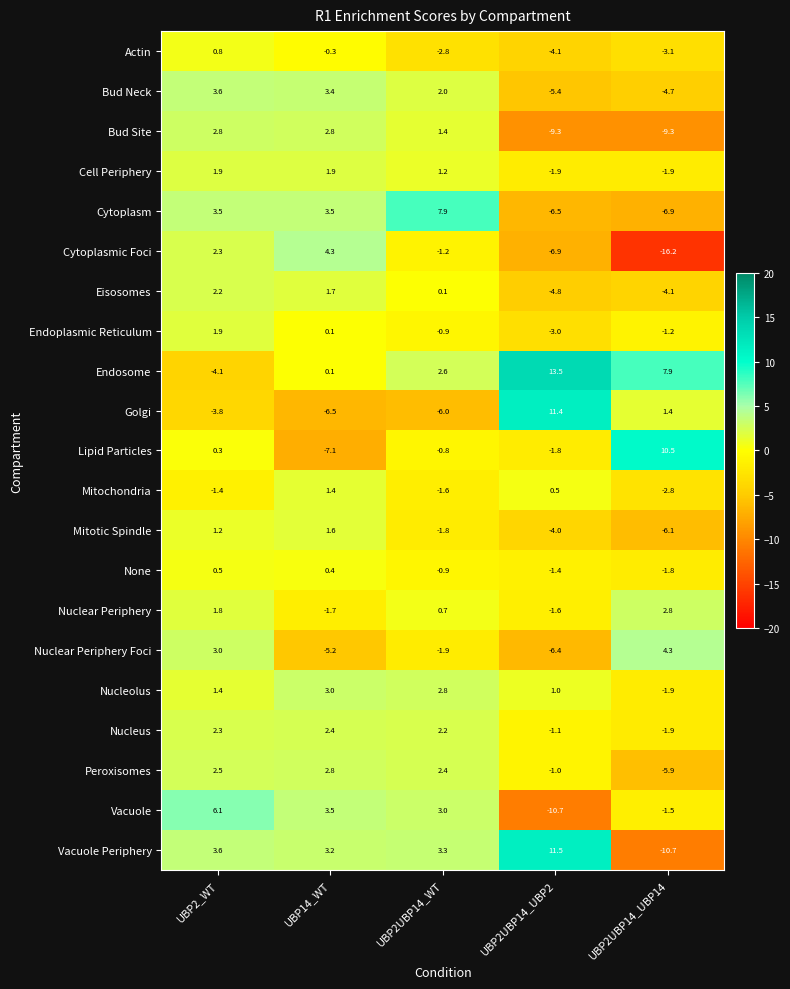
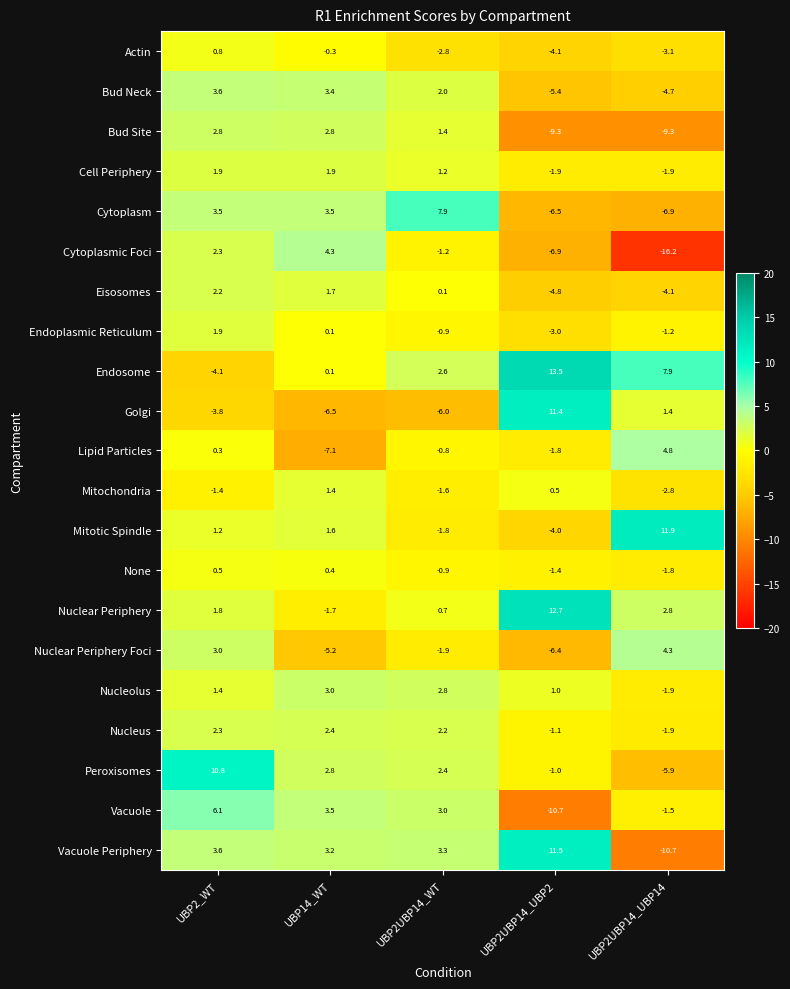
  {
    "Actin": {
      "UBP2_WT": 0.8,
      "UBP14_WT": -0.3,
      "UBP2UBP14_WT": -2.8,
      "UBP2UBP14_UBP2": -4.1,
      "UBP2UBP14_UBP14": -3.1
    },
    "Bud Neck": {
      "UBP2_WT": 3.6,
      "UBP14_WT": 3.4,
      "UBP2UBP14_WT": 2.0,
      "UBP2UBP14_UBP2": -5.4,
      "UBP2UBP14_UBP14": -4.7
    },
    "Bud Site": {
      "UBP2_WT": 2.8,
      "UBP14_WT": 2.8,
      "UBP2UBP14_WT": 1.4,
      "UBP2UBP14_UBP2": -9.3,
      "UBP2UBP14_UBP14": -9.3
    },
    "Cell Periphery": {
      "UBP2_WT": 1.9,
      "UBP14_WT": 1.9,
      "UBP2UBP14_WT": 1.2,
      "UBP2UBP14_UBP2": -1.9,
      "UBP2UBP14_UBP14": -1.9
    },
    "Cytoplasm": {
      "UBP2_WT": 3.5,
      "UBP14_WT": 3.5,
      "UBP2UBP14_WT": 7.9,
      "UBP2UBP14_UBP2": -6.5,
      "UBP2UBP14_UBP14": -6.9
    },
    "Cytoplasmic Foci": {
      "UBP2_WT": 2.3,
      "UBP14_WT": 4.3,
      "UBP2UBP14_WT": -1.2,
      "UBP2UBP14_UBP2": -6.9,
      "UBP2UBP14_UBP14": -16.2
    },
    "Eisosomes": {
      "UBP2_WT": 2.2,
      "UBP14_WT": 1.7,
      "UBP2UBP14_WT": 0.1,
      "UBP2UBP14_UBP2": -4.8,
      "UBP2UBP14_UBP14": -4.1
    },
    "Endoplasmic Reticulum": {
      "UBP2_WT": 1.9,
      "UBP14_WT": 0.1,
      "UBP2UBP14_WT": -0.9,
      "UBP2UBP14_UBP2": -3.0,
      "UBP2UBP14_UBP14": -1.2
    },
    "Endosome": {
      "UBP2_WT": -4.1,
      "UBP14_WT": 0.1,
      "UBP2UBP14_WT": 2.6,
      "UBP2UBP14_UBP2": 13.5,
      "UBP2UBP14_UBP14": 7.9
    },
    "Golgi": {
      "UBP2_WT": -3.8,
      "UBP14_WT": -6.5,
      "UBP2UBP14_WT": -6.0,
      "UBP2UBP14_UBP2": 11.4,
      "UBP2UBP14_UBP14": 1.4
    },
    "Lipid Particles": {
      "UBP2_WT": 0.3,
      "UBP14_WT": -7.1,
      "UBP2UBP14_WT": -0.8,
      "UBP2UBP14_UBP2": -1.8,
-     "UBP2UBP14_UBP14": 10.5
+     "UBP2UBP14_UBP14": 4.8
    },
    "Mitochondria": {
      "UBP2_WT": -1.4,
      "UBP14_WT": 1.4,
      "UBP2UBP14_WT": -1.6,
      "UBP2UBP14_UBP2": 0.5,
      "UBP2UBP14_UBP14": -2.8
    },
    "Mitotic Spindle": {
      "UBP2_WT": 1.2,
      "UBP14_WT": 1.6,
      "UBP2UBP14_WT": -1.8,
      "UBP2UBP14_UBP2": -4.0,
-     "UBP2UBP14_UBP14": -6.1
+     "UBP2UBP14_UBP14": 11.9
    },
    "None": {
      "UBP2_WT": 0.5,
      "UBP14_WT": 0.4,
      "UBP2UBP14_WT": -0.9,
      "UBP2UBP14_UBP2": -1.4,
      "UBP2UBP14_UBP14": -1.8
    },
    "Nuclear Periphery": {
      "UBP2_WT": 1.8,
      "UBP14_WT": -1.7,
      "UBP2UBP14_WT": 0.7,
-     "UBP2UBP14_UBP2": -1.6,
+     "UBP2UBP14_UBP2": 12.7,
      "UBP2UBP14_UBP14": 2.8
    },
    "Nuclear Periphery Foci": {
      "UBP2_WT": 3.0,
      "UBP14_WT": -5.2,
      "UBP2UBP14_WT": -1.9,
      "UBP2UBP14_UBP2": -6.4,
      "UBP2UBP14_UBP14": 4.3
    },
    "Nucleolus": {
      "UBP2_WT": 1.4,
      "UBP14_WT": 3.0,
      "UBP2UBP14_WT": 2.8,
      "UBP2UBP14_UBP2": 1.0,
      "UBP2UBP14_UBP14": -1.9
    },
    "Nucleus": {
      "UBP2_WT": 2.3,
      "UBP14_WT": 2.4,
      "UBP2UBP14_WT": 2.2,
      "UBP2UBP14_UBP2": -1.1,
      "UBP2UBP14_UBP14": -1.9
    },
    "Peroxisomes": {
-     "UBP2_WT": 2.5,
+     "UBP2_WT": 10.8,
      "UBP14_WT": 2.8,
      "UBP2UBP14_WT": 2.4,
      "UBP2UBP14_UBP2": -1.0,
      "UBP2UBP14_UBP14": -5.9
    },
    "Vacuole": {
      "UBP2_WT": 6.1,
      "UBP14_WT": 3.5,
      "UBP2UBP14_WT": 3.0,
      "UBP2UBP14_UBP2": -10.7,
      "UBP2UBP14_UBP14": -1.5
    },
    "Vacuole Periphery": {
      "UBP2_WT": 3.6,
      "UBP14_WT": 3.2,
      "UBP2UBP14_WT": 3.3,
      "UBP2UBP14_UBP2": 11.5,
      "UBP2UBP14_UBP14": -10.7
    }
  }
